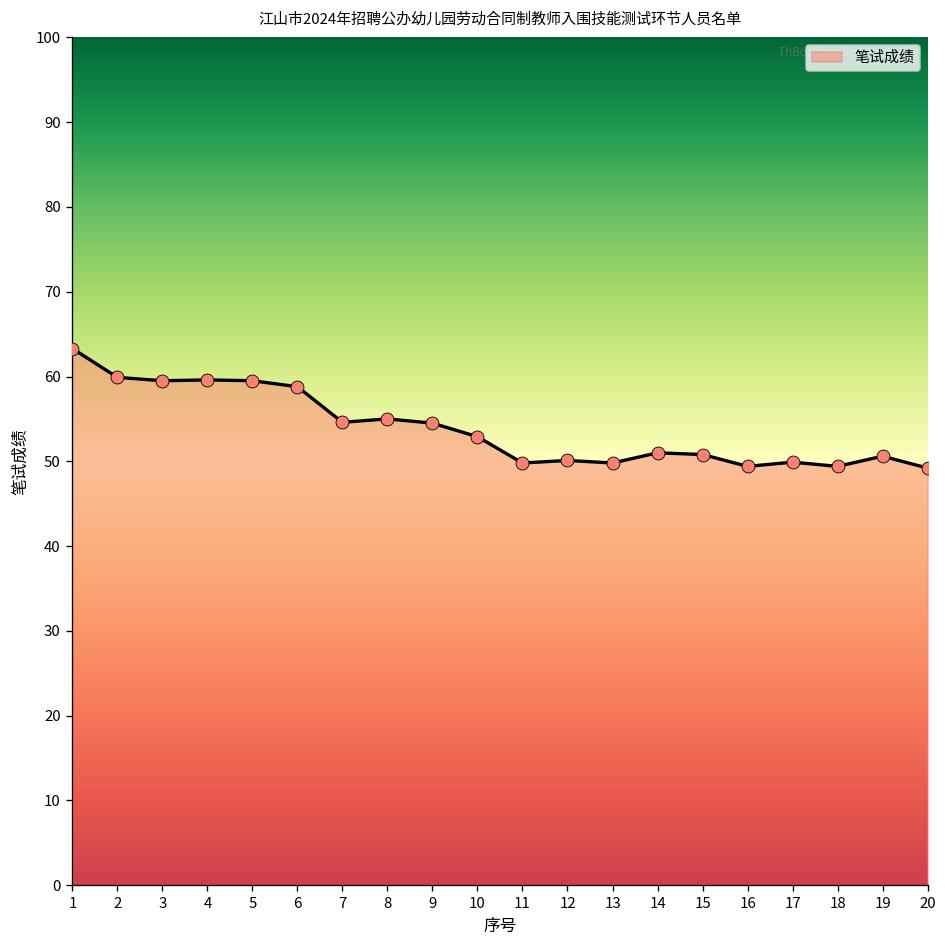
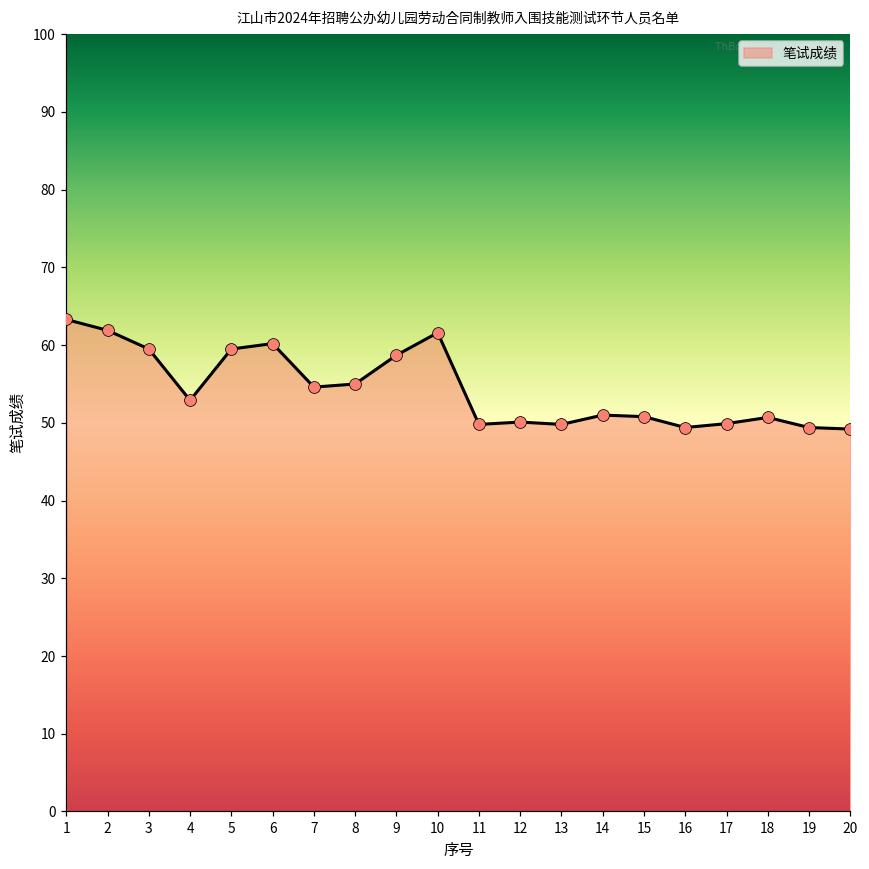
  {
    "1": 63,
-   "2": 60,
+   "2": 62,
    "3": 60,
-   "4": 60,
+   "4": 53,
    "5": 60,
-   "6": 59,
+   "6": 60,
    "7": 55,
    "8": 55,
-   "9": 55,
-   "10": 53,
+   "9": 59,
+   "10": 62,
    "11": 50,
    "12": 50,
    "13": 50,
    "14": 51,
    "15": 51,
    "16": 49,
    "17": 50,
-   "18": 49,
-   "19": 51,
+   "18": 51,
+   "19": 49,
    "20": 49
  }
